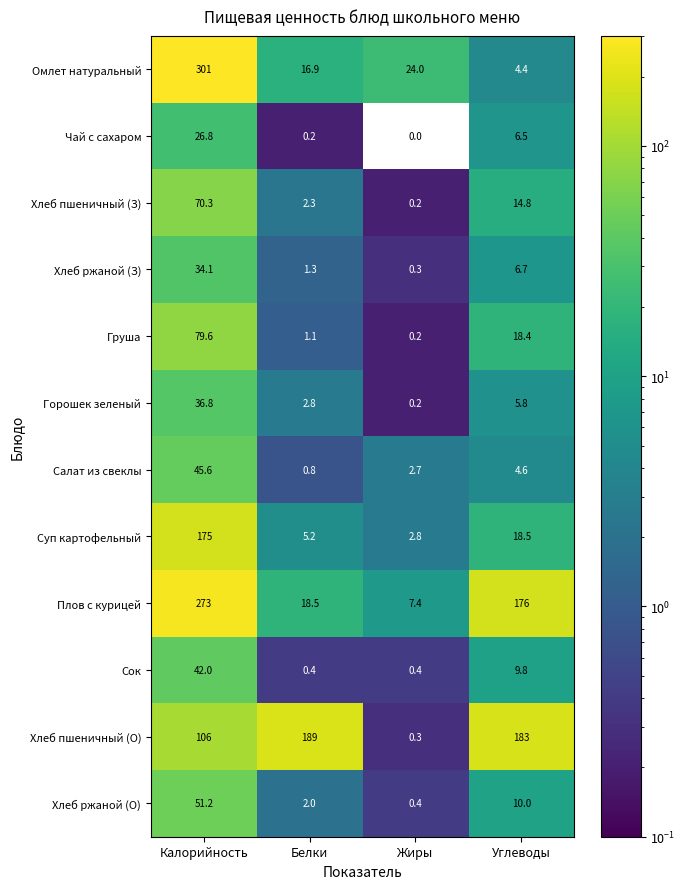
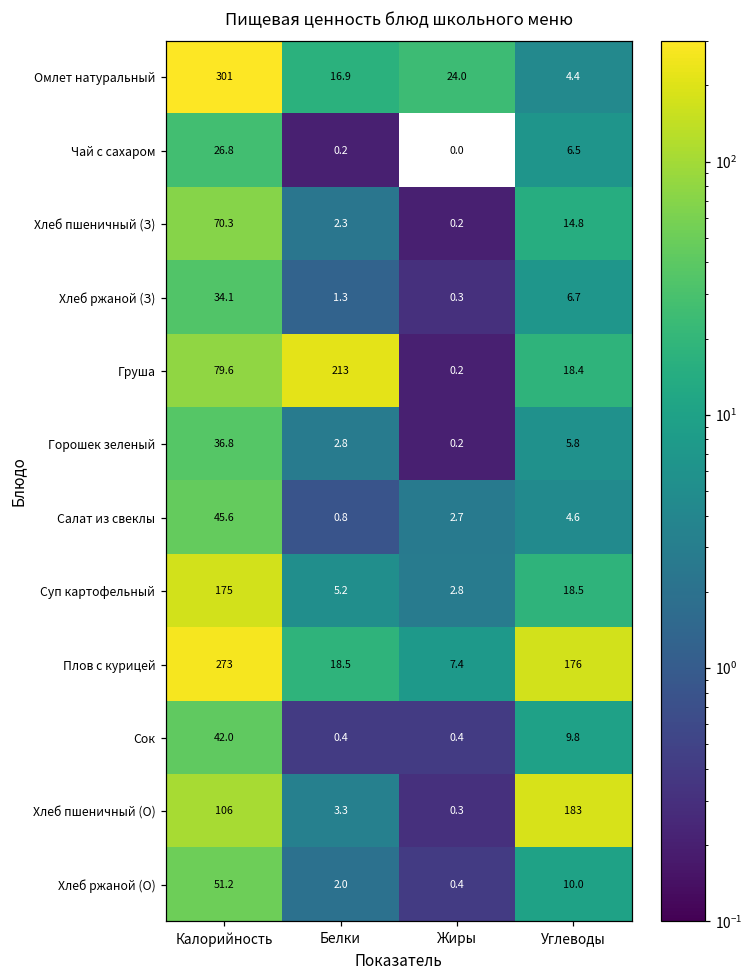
  {
    "Омлет натуральный": {
      "Калорийность": 301,
      "Белки": 16.9,
      "Жиры": 24.0,
      "Углеводы": 4.4
    },
    "Чай с сахаром": {
      "Калорийность": 26.8,
      "Белки": 0.2,
      "Жиры": 0.0,
      "Углеводы": 6.5
    },
    "Хлеб пшеничный (З)": {
      "Калорийность": 70.3,
      "Белки": 2.3,
      "Жиры": 0.2,
      "Углеводы": 14.8
    },
    "Хлеб ржаной (З)": {
      "Калорийность": 34.1,
      "Белки": 1.3,
      "Жиры": 0.3,
      "Углеводы": 6.7
    },
    "Груша": {
      "Калорийность": 79.6,
-     "Белки": 1.1,
+     "Белки": 213,
      "Жиры": 0.2,
      "Углеводы": 18.4
    },
    "Горошек зеленый": {
      "Калорийность": 36.8,
      "Белки": 2.8,
      "Жиры": 0.2,
      "Углеводы": 5.8
    },
    "Салат из свеклы": {
      "Калорийность": 45.6,
      "Белки": 0.8,
      "Жиры": 2.7,
      "Углеводы": 4.6
    },
    "Суп картофельный": {
      "Калорийность": 175,
      "Белки": 5.2,
      "Жиры": 2.8,
      "Углеводы": 18.5
    },
    "Плов с курицей": {
      "Калорийность": 273,
      "Белки": 18.5,
      "Жиры": 7.4,
      "Углеводы": 176
    },
    "Сок": {
      "Калорийность": 42.0,
      "Белки": 0.4,
      "Жиры": 0.4,
      "Углеводы": 9.8
    },
    "Хлеб пшеничный (О)": {
      "Калорийность": 106,
-     "Белки": 189,
+     "Белки": 3.3,
      "Жиры": 0.3,
      "Углеводы": 183
    },
    "Хлеб ржаной (О)": {
      "Калорийность": 51.2,
      "Белки": 2.0,
      "Жиры": 0.4,
      "Углеводы": 10.0
    }
  }
